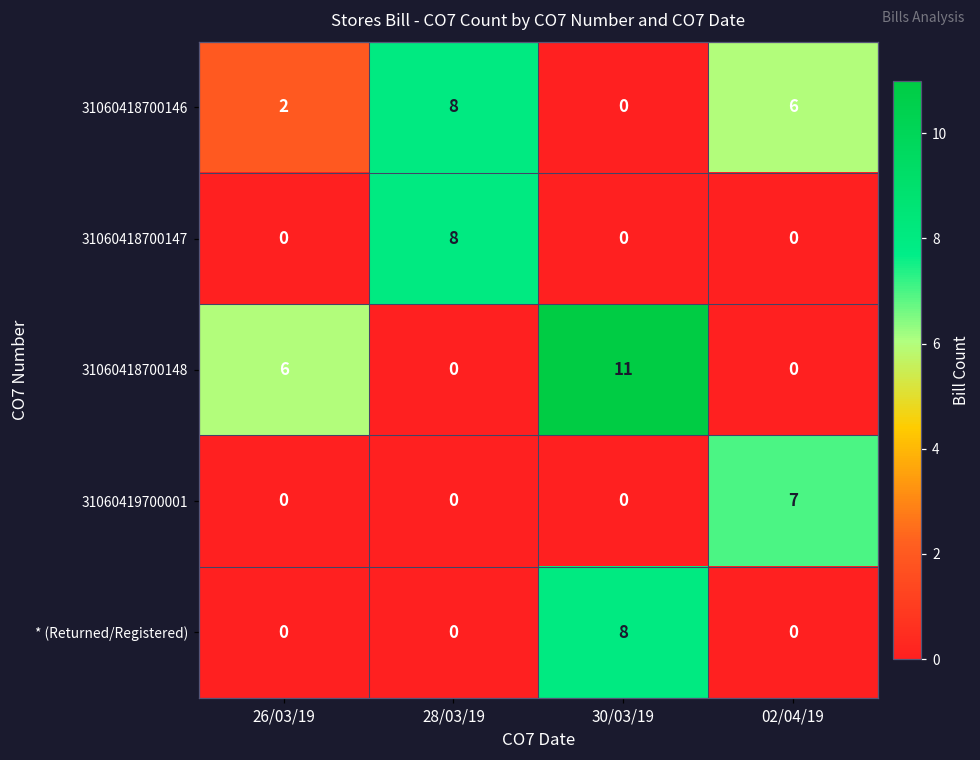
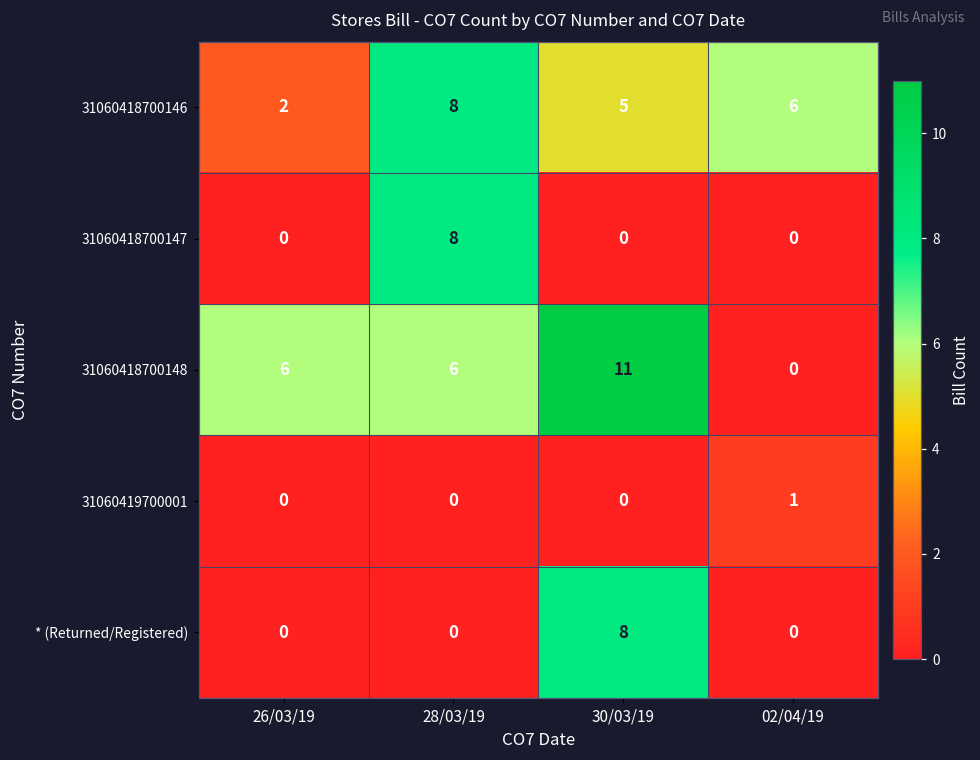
  {
    "31060418700146": {
      "26/03/19": 2,
      "28/03/19": 8,
-     "30/03/19": 0,
+     "30/03/19": 5,
      "02/04/19": 6
    },
    "31060418700147": {
      "26/03/19": 0,
      "28/03/19": 8,
      "30/03/19": 0,
      "02/04/19": 0
    },
    "31060418700148": {
      "26/03/19": 6,
-     "28/03/19": 0,
+     "28/03/19": 6,
      "30/03/19": 11,
      "02/04/19": 0
    },
    "31060419700001": {
      "26/03/19": 0,
      "28/03/19": 0,
      "30/03/19": 0,
-     "02/04/19": 7
+     "02/04/19": 1
    },
    "* (Returned/Registered)": {
      "26/03/19": 0,
      "28/03/19": 0,
      "30/03/19": 8,
      "02/04/19": 0
    }
  }
